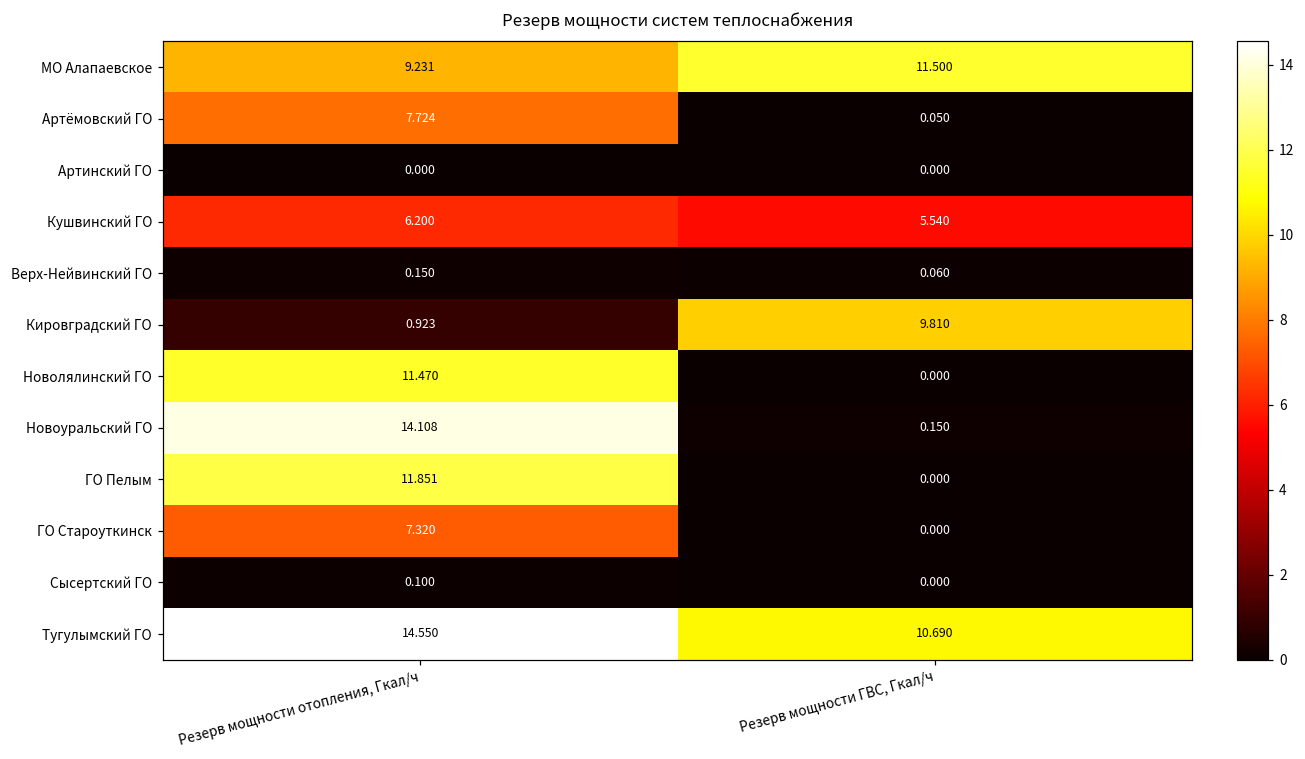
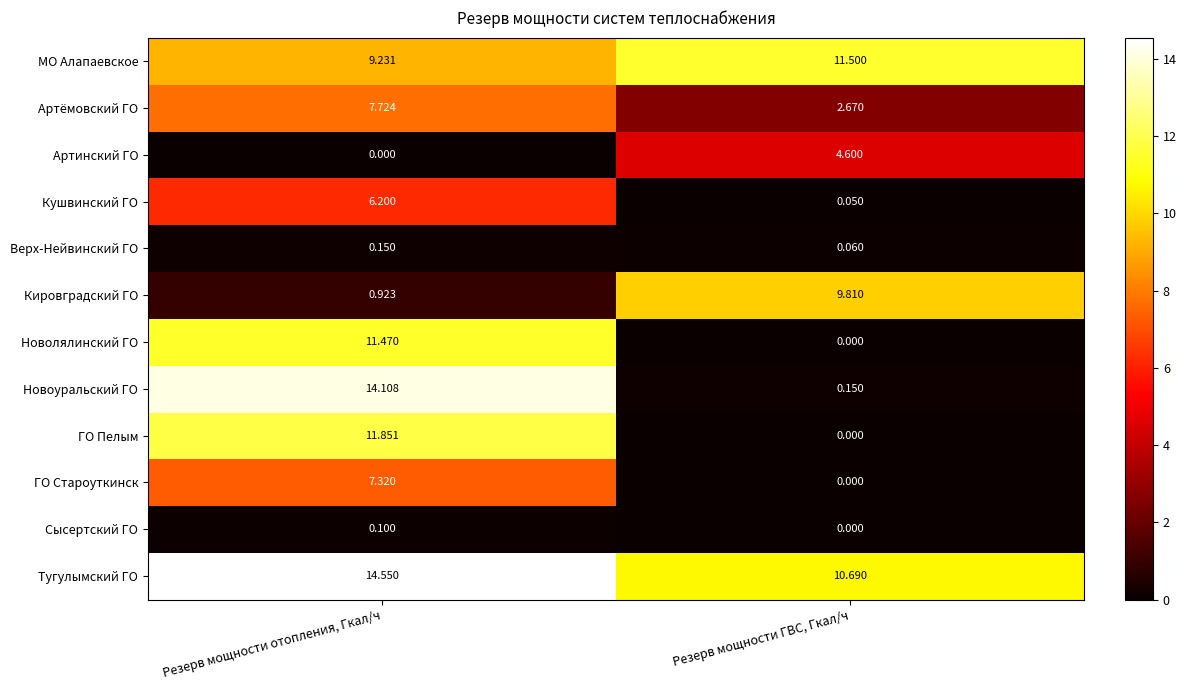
  {
    "МО Алапаевское": {
      "Резерв мощности отопления, Гкал/ч": 9.231,
      "Резерв мощности ГВС, Гкал/ч": 11.500
    },
    "Артёмовский ГО": {
      "Резерв мощности отопления, Гкал/ч": 7.724,
-     "Резерв мощности ГВС, Гкал/ч": 0.050
+     "Резерв мощности ГВС, Гкал/ч": 2.670
    },
    "Артинский ГО": {
      "Резерв мощности отопления, Гкал/ч": 0.000,
-     "Резерв мощности ГВС, Гкал/ч": 0.000
+     "Резерв мощности ГВС, Гкал/ч": 4.600
    },
    "Кушвинский ГО": {
      "Резерв мощности отопления, Гкал/ч": 6.200,
-     "Резерв мощности ГВС, Гкал/ч": 5.540
+     "Резерв мощности ГВС, Гкал/ч": 0.050
    },
    "Верх-Нейвинский ГО": {
      "Резерв мощности отопления, Гкал/ч": 0.150,
      "Резерв мощности ГВС, Гкал/ч": 0.060
    },
    "Кировградский ГО": {
      "Резерв мощности отопления, Гкал/ч": 0.923,
      "Резерв мощности ГВС, Гкал/ч": 9.810
    },
    "Новолялинский ГО": {
      "Резерв мощности отопления, Гкал/ч": 11.470,
      "Резерв мощности ГВС, Гкал/ч": 0.000
    },
    "Новоуральский ГО": {
      "Резерв мощности отопления, Гкал/ч": 14.108,
      "Резерв мощности ГВС, Гкал/ч": 0.150
    },
    "ГО Пелым": {
      "Резерв мощности отопления, Гкал/ч": 11.851,
      "Резерв мощности ГВС, Гкал/ч": 0.000
    },
    "ГО Староуткинск": {
      "Резерв мощности отопления, Гкал/ч": 7.320,
      "Резерв мощности ГВС, Гкал/ч": 0.000
    },
    "Сысертский ГО": {
      "Резерв мощности отопления, Гкал/ч": 0.100,
      "Резерв мощности ГВС, Гкал/ч": 0.000
    },
    "Тугулымский ГО": {
      "Резерв мощности отопления, Гкал/ч": 14.550,
      "Резерв мощности ГВС, Гкал/ч": 10.690
    }
  }
